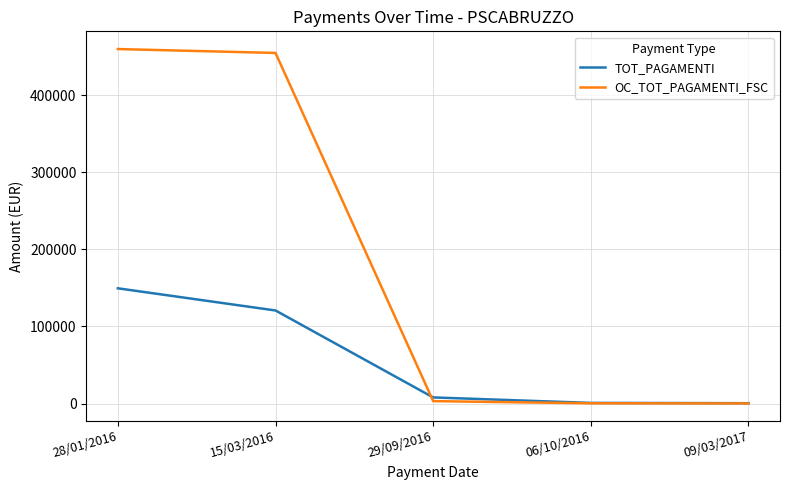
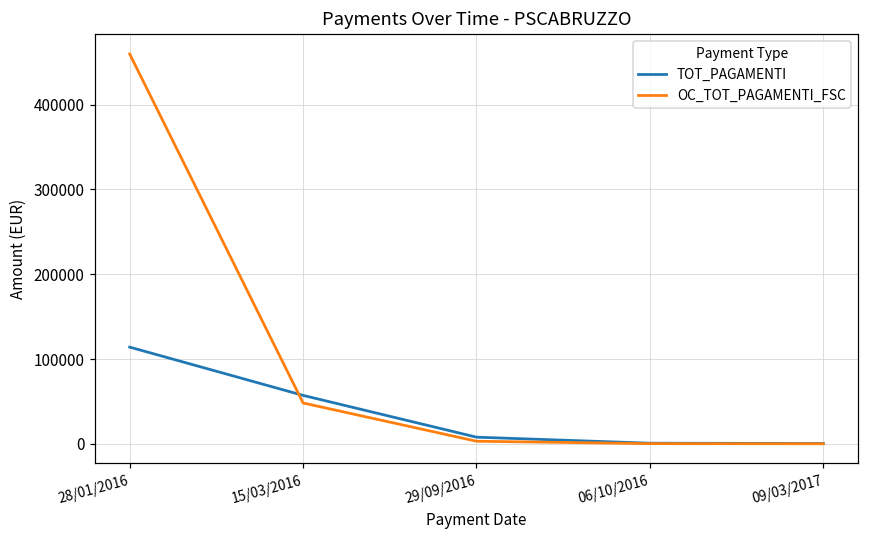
  {
    "TOT_PAGAMENTI": {
-     "28/01/2016": 150000,
-     "15/03/2016": 120000,
+     "28/01/2016": 110000,
+     "15/03/2016": 60000,
      "29/09/2016": 10000
    },
    "OC_TOT_PAGAMENTI_FSC": {
      "28/01/2016": 460000,
-     "15/03/2016": 450000,
+     "15/03/2016": 50000,
      "29/09/2016": 0
    }
  }
